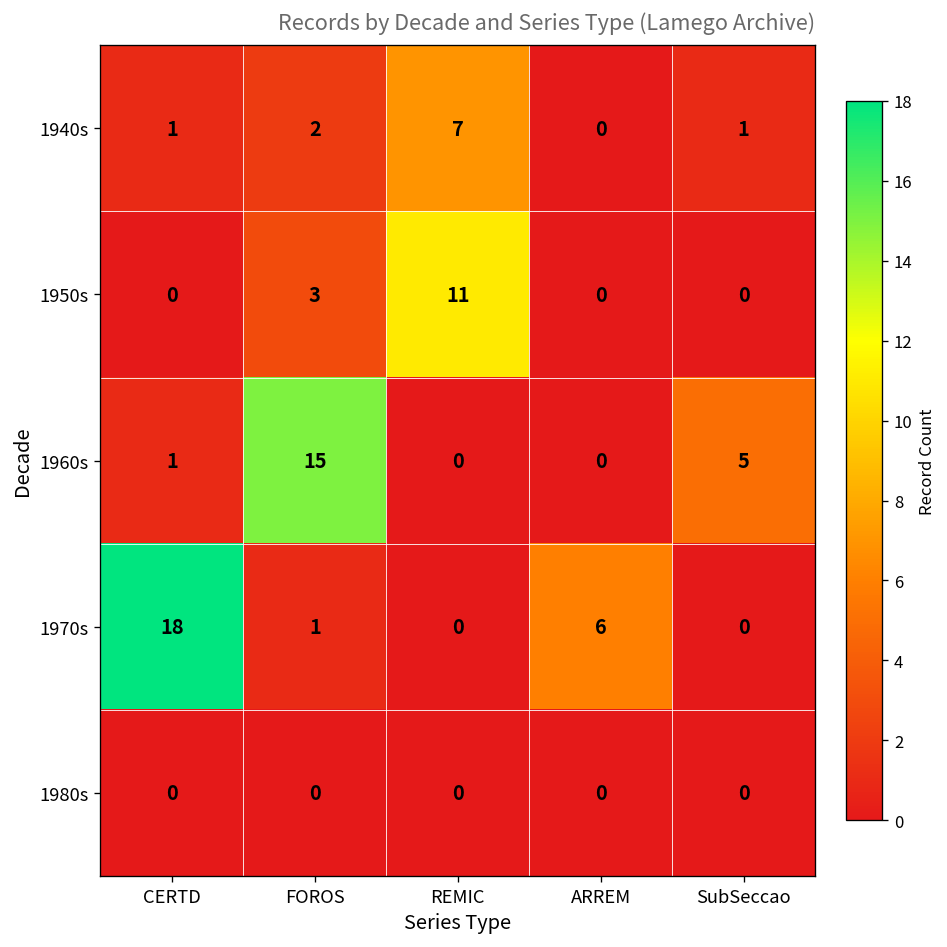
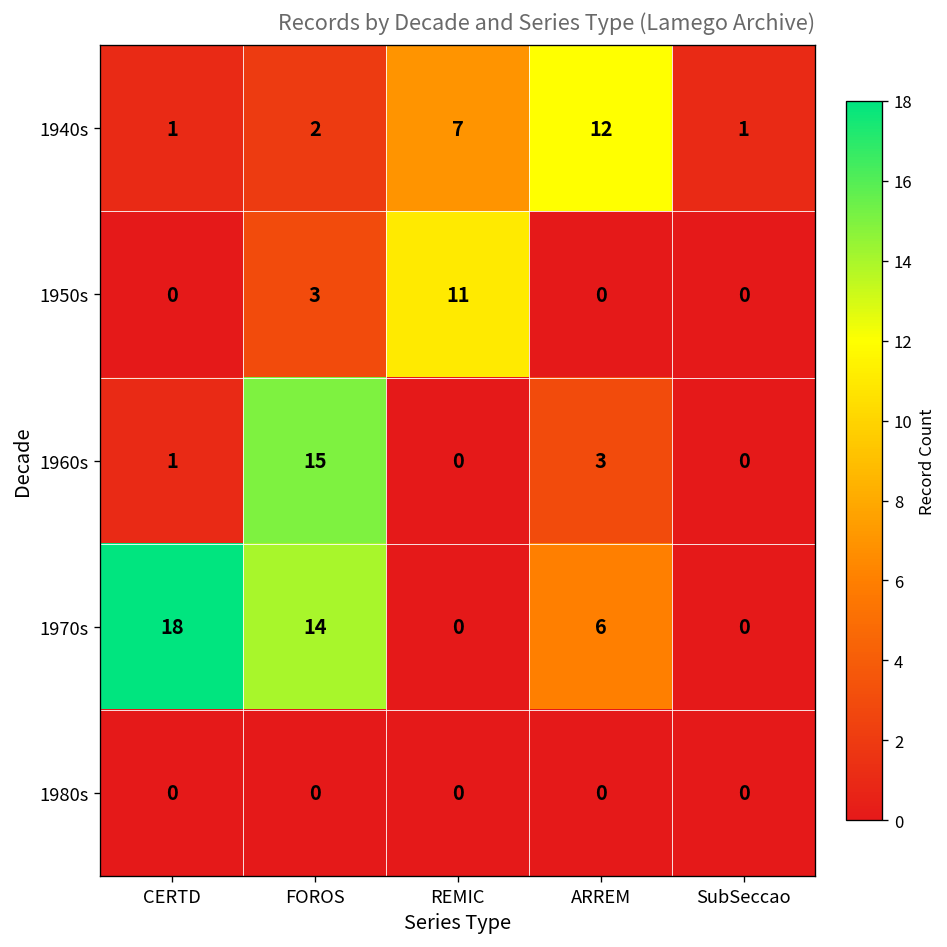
  {
    "1940s": {
      "CERTD": 1,
      "FOROS": 2,
      "REMIC": 7,
-     "ARREM": 0,
+     "ARREM": 12,
      "SubSeccao": 1
    },
    "1950s": {
      "CERTD": 0,
      "FOROS": 3,
      "REMIC": 11,
      "ARREM": 0,
      "SubSeccao": 0
    },
    "1960s": {
      "CERTD": 1,
      "FOROS": 15,
      "REMIC": 0,
-     "ARREM": 0,
-     "SubSeccao": 5
+     "ARREM": 3,
+     "SubSeccao": 0
    },
    "1970s": {
      "CERTD": 18,
-     "FOROS": 1,
+     "FOROS": 14,
      "REMIC": 0,
      "ARREM": 6,
      "SubSeccao": 0
    },
    "1980s": {
      "CERTD": 0,
      "FOROS": 0,
      "REMIC": 0,
      "ARREM": 0,
      "SubSeccao": 0
    }
  }
